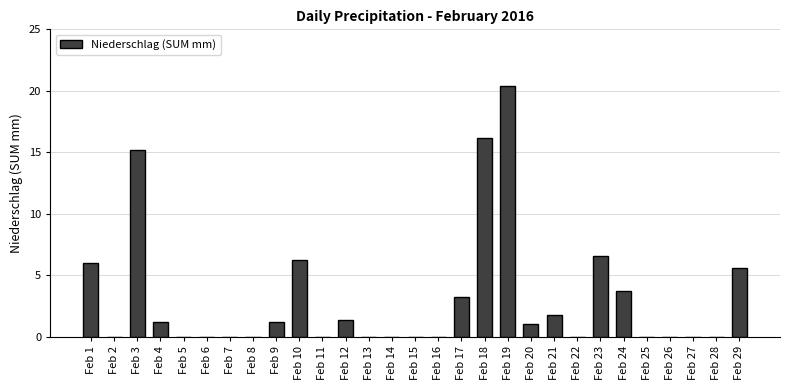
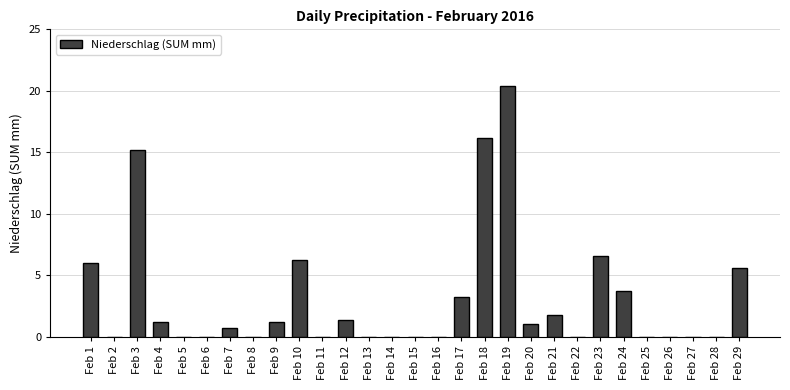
  {
    "Feb 1": 6.0,
    "Feb 2": 0.0,
    "Feb 3": 15.2,
    "Feb 4": 1.2,
    "Feb 5": 0.0,
    "Feb 6": 0.0,
-   "Feb 7": 0.0,
+   "Feb 7": 0.7,
    "Feb 8": 0.0,
    "Feb 9": 1.2,
    "Feb 10": 6.2,
    "Feb 11": 0.0,
    "Feb 12": 1.4,
    "Feb 13": 0.0,
    "Feb 14": 0.0,
    "Feb 15": 0.0,
    "Feb 16": 0.0,
    "Feb 17": 3.2,
    "Feb 18": 16.2,
    "Feb 19": 20.4,
    "Feb 20": 1.0,
    "Feb 21": 1.8,
    "Feb 22": 0.0,
    "Feb 23": 6.6,
    "Feb 24": 3.7,
    "Feb 25": 0.0,
    "Feb 26": 0.0,
    "Feb 27": 0.0,
    "Feb 28": 0.0,
    "Feb 29": 5.6
  }
